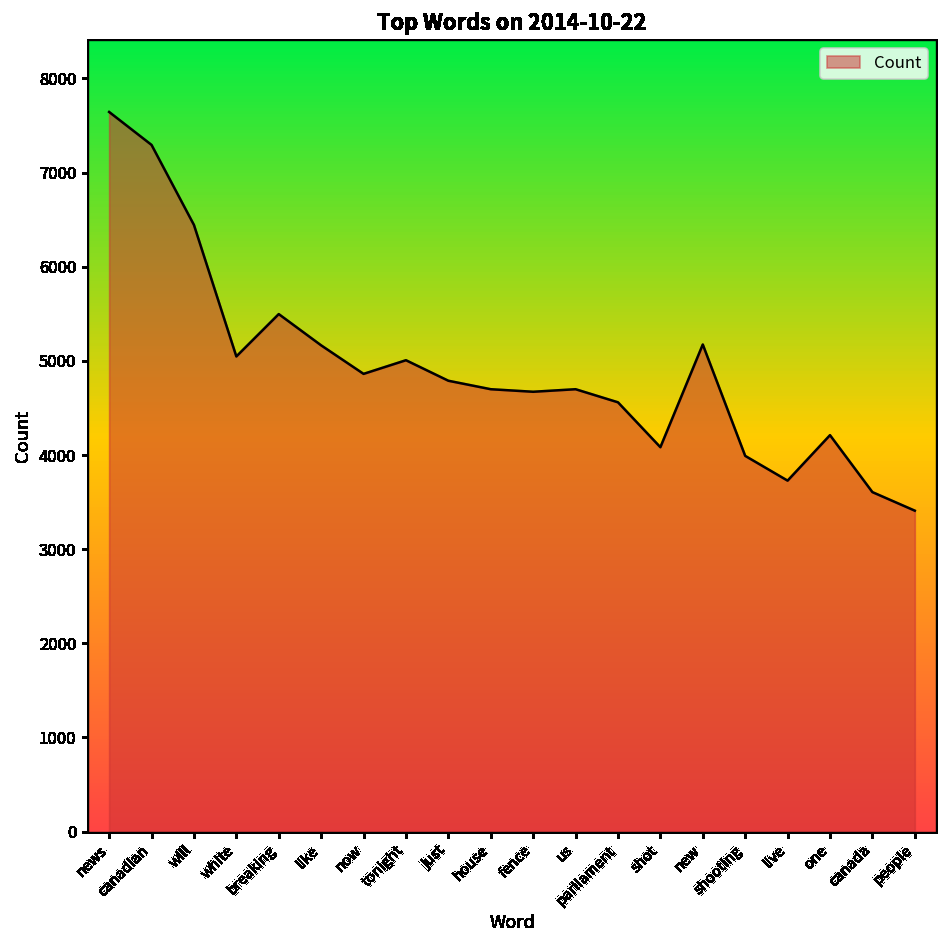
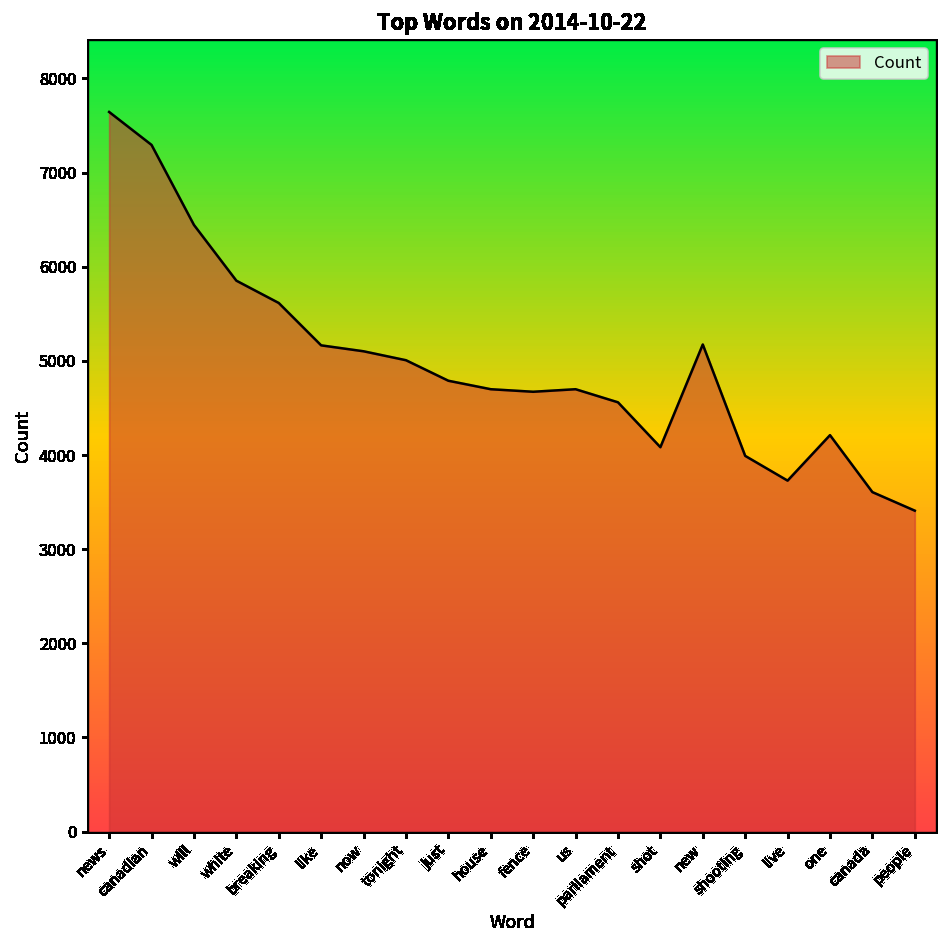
  {
    "news": 7600,
    "canadian": 7300,
    "will": 6400,
-   "white": 5000,
-   "breaking": 5500,
+   "white": 5900,
+   "breaking": 5600,
    "like": 5200,
-   "now": 4900,
+   "now": 5100,
    "tonight": 5000,
    "just": 4800,
    "house": 4700,
    "fence": 4700,
    "us": 4700,
    "parliament": 4600,
    "shot": 4100,
    "new": 5200,
    "shooting": 4000,
    "live": 3700,
    "one": 4200,
    "canada": 3600,
    "people": 3400
  }
